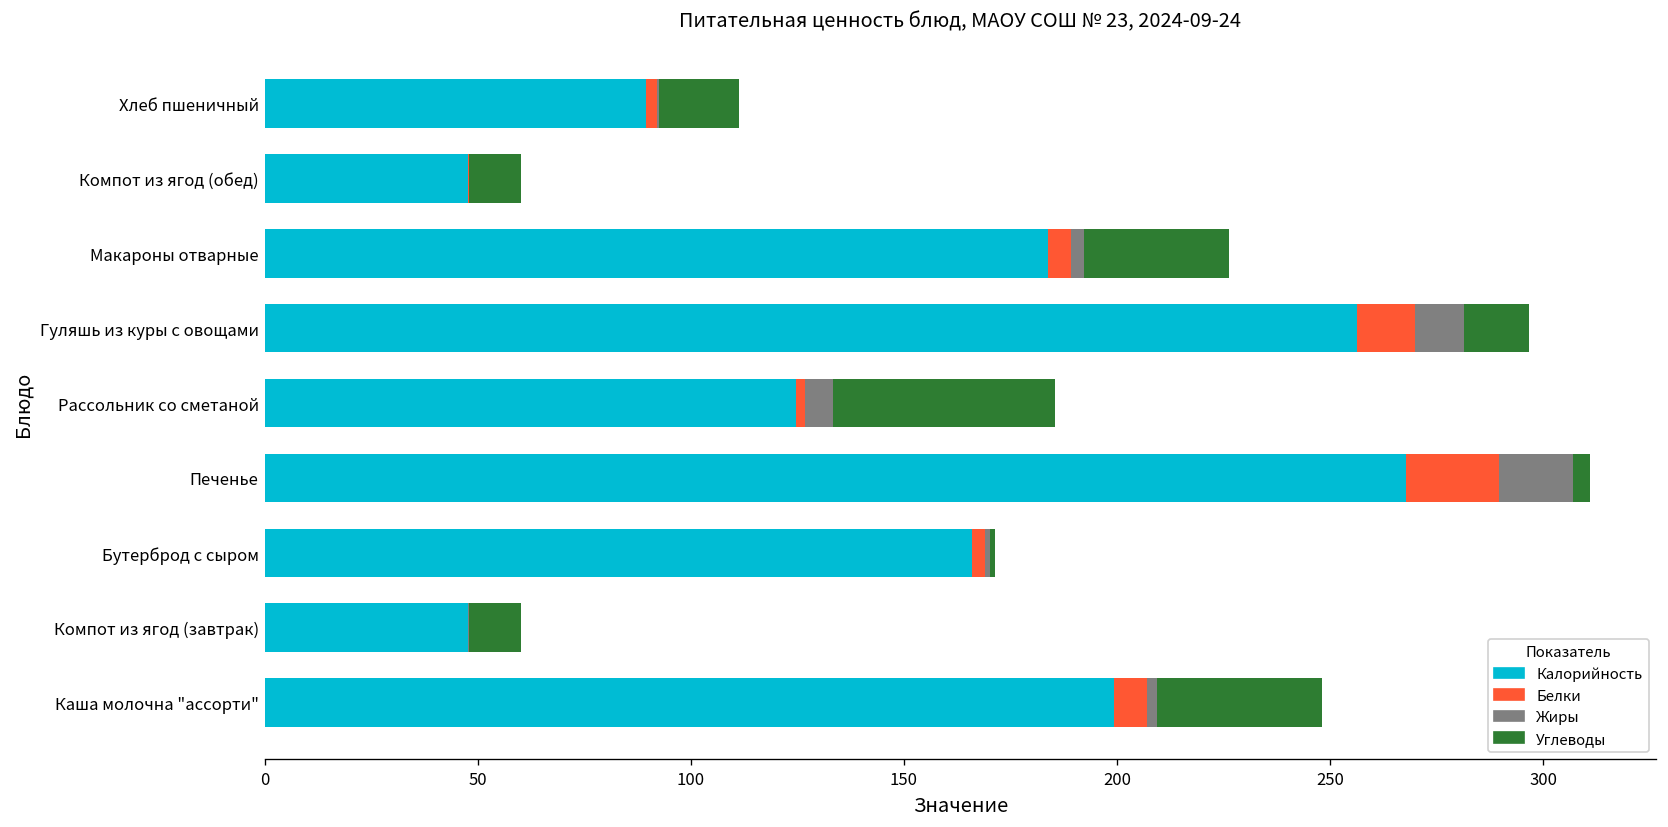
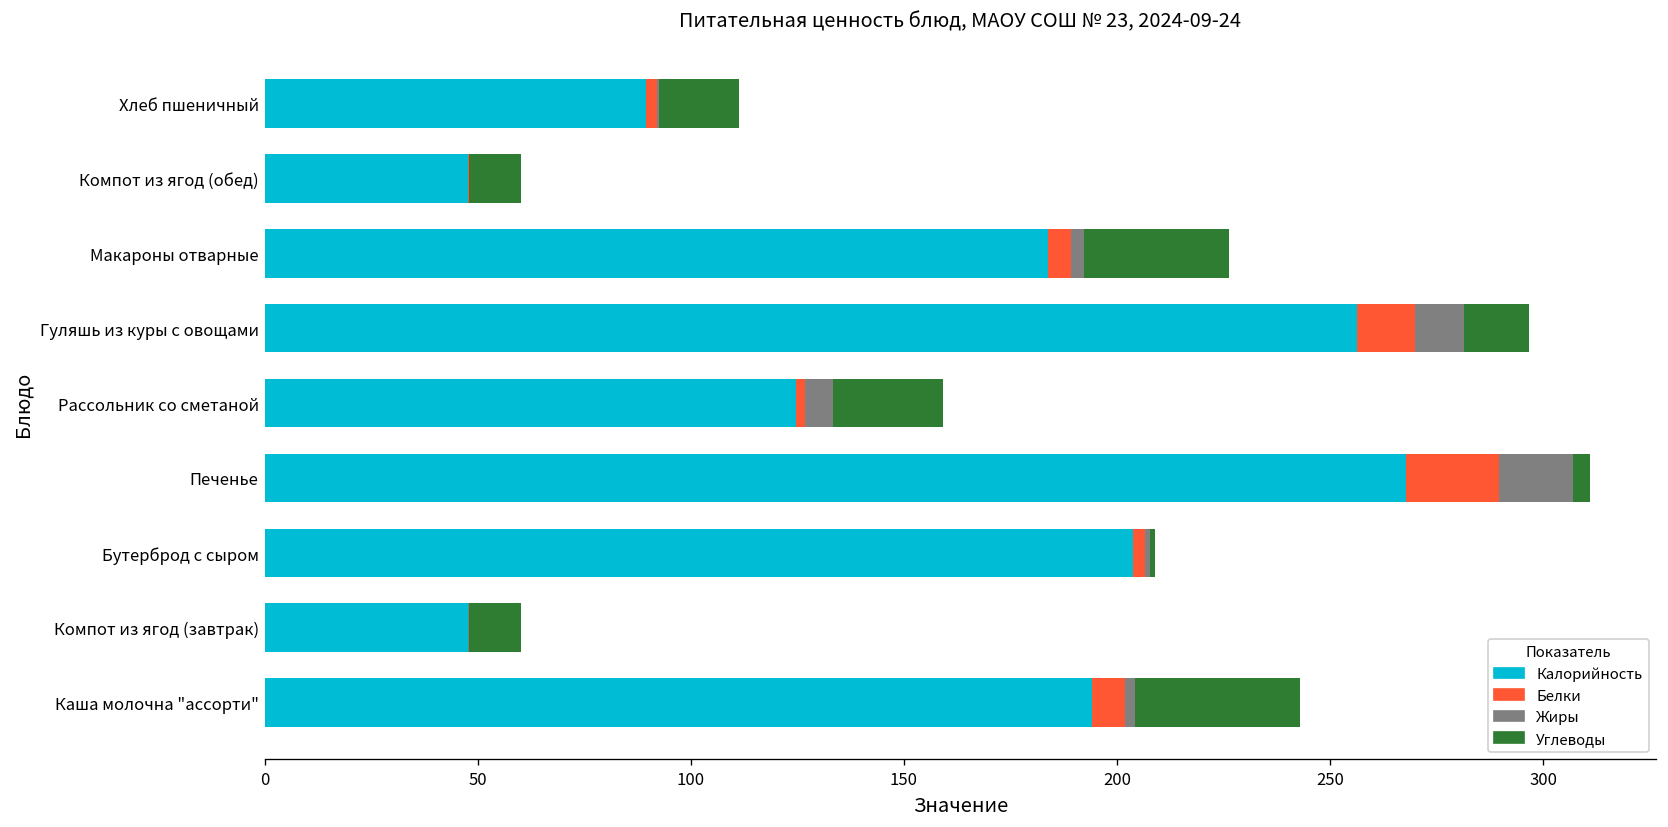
  {
    "Калорийность": {
      "Хлеб пшеничный": 90,
      "Компот из ягод (обед)": 48,
      "Макароны отварные": 184,
      "Гуляшь из куры с овощами": 256,
      "Рассольник со сметаной": 125,
      "Печенье": 268,
-     "Бутерброд с сыром": 166,
+     "Бутерброд с сыром": 204,
      "Компот из ягод (завтрак)": 48,
-     "Каша молочна \"ассорти\"": 199
+     "Каша молочна \"ассорти\"": 194
    },
    "Белки": {
      "Хлеб пшеничный": 3,
      "Макароны отварные": 5,
      "Гуляшь из куры с овощами": 14,
      "Рассольник со сметаной": 2,
      "Печенье": 22,
      "Бутерброд с сыром": 3,
      "Каша молочна \"ассорти\"": 8
    },
    "Жиры": {
      "Макароны отварные": 3,
      "Гуляшь из куры с овощами": 12,
      "Рассольник со сметаной": 7,
      "Печенье": 17,
      "Бутерброд с сыром": 1,
      "Каша молочна \"ассорти\"": 2
    },
    "Углеводы": {
      "Хлеб пшеничный": 19,
      "Компот из ягод (обед)": 12,
      "Макароны отварные": 34,
      "Гуляшь из куры с овощами": 15,
-     "Рассольник со сметаной": 52,
+     "Рассольник со сметаной": 26,
      "Печенье": 4,
      "Бутерброд с сыром": 1,
      "Компот из ягод (завтрак)": 12,
      "Каша молочна \"ассорти\"": 39
    }
  }
